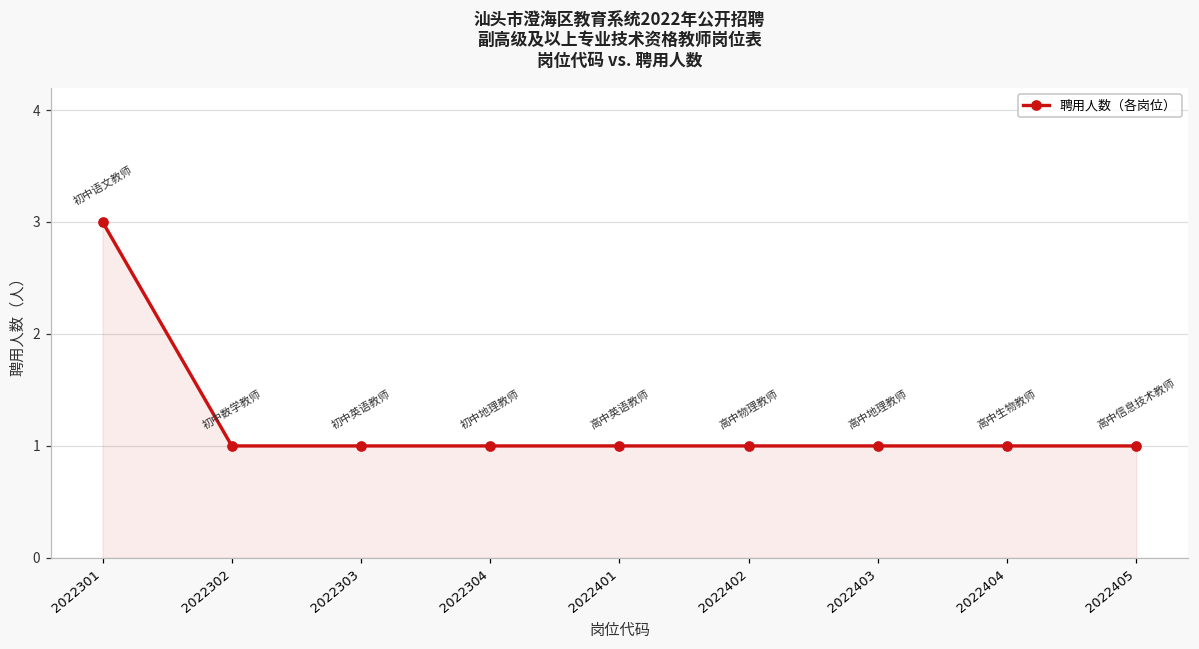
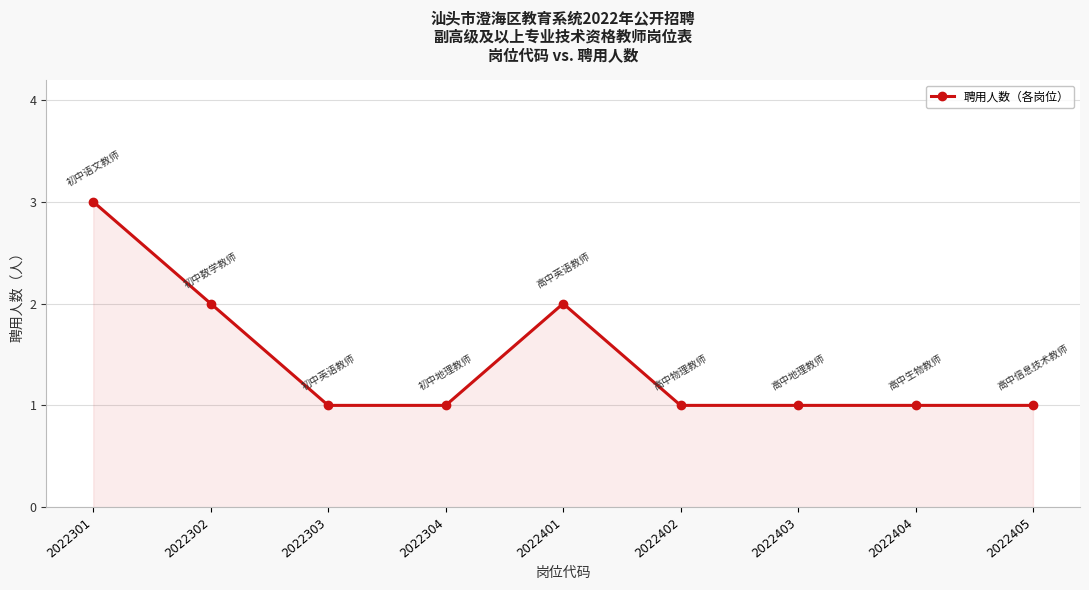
  {
    "2022301": 3,
-   "2022302": 1,
+   "2022302": 2,
    "2022303": 1,
    "2022304": 1,
-   "2022401": 1,
+   "2022401": 2,
    "2022402": 1,
    "2022403": 1,
    "2022404": 1,
    "2022405": 1
  }
